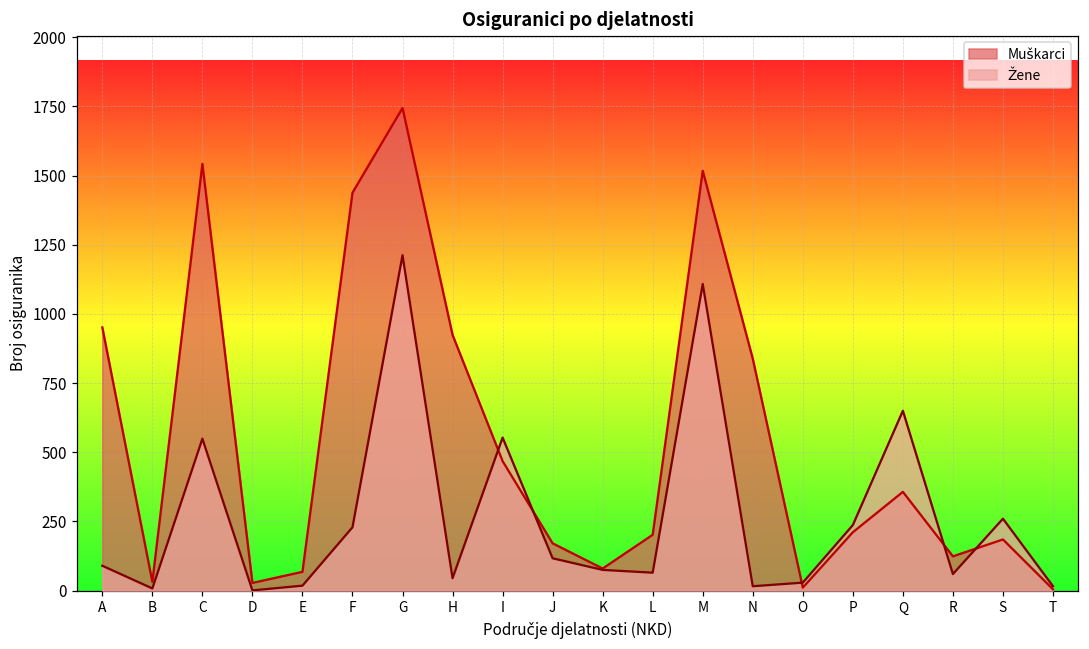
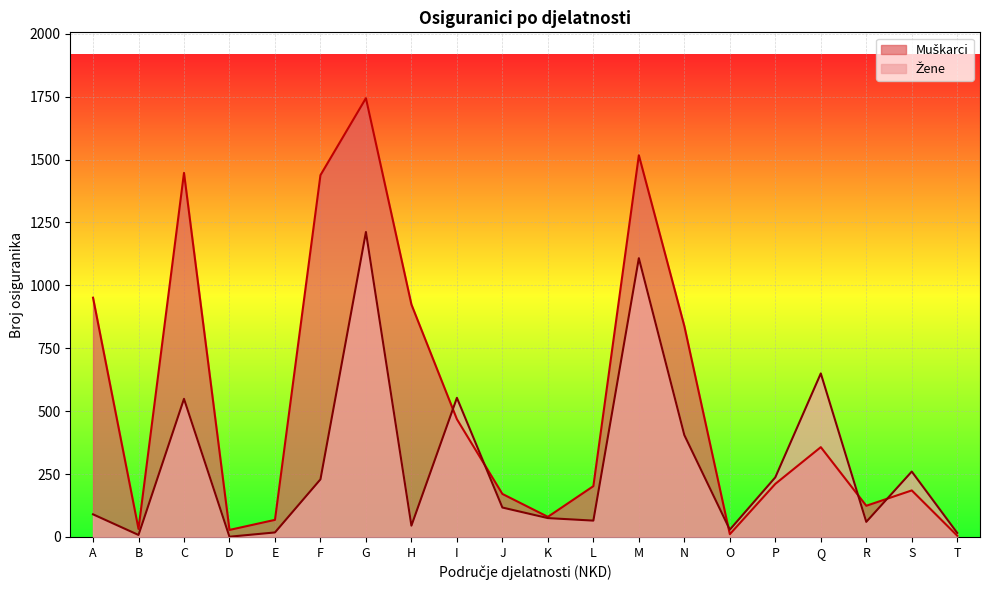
  {
    "Muškarci": {
      "A": 950,
      "B": 30,
-     "C": 1540,
+     "C": 1450,
      "D": 30,
      "E": 70,
      "F": 1440,
      "G": 1740,
      "H": 920,
      "I": 470,
      "J": 170,
      "L": 200,
      "M": 1520,
      "N": 840,
      "O": 10,
      "P": 210,
      "Q": 360,
      "R": 120,
      "S": 190,
      "T": 10
    },
    "Žene": {
      "A": 90,
      "B": 10,
      "C": 550,
      "D": 0,
      "E": 20,
      "F": 230,
      "G": 1210,
      "H": 50,
      "I": 550,
      "J": 120,
      "L": 70,
      "M": 1110,
-     "N": 20,
+     "N": 410,
      "O": 30,
      "P": 240,
      "Q": 650,
      "R": 60,
      "S": 260,
      "T": 20
    }
  }
